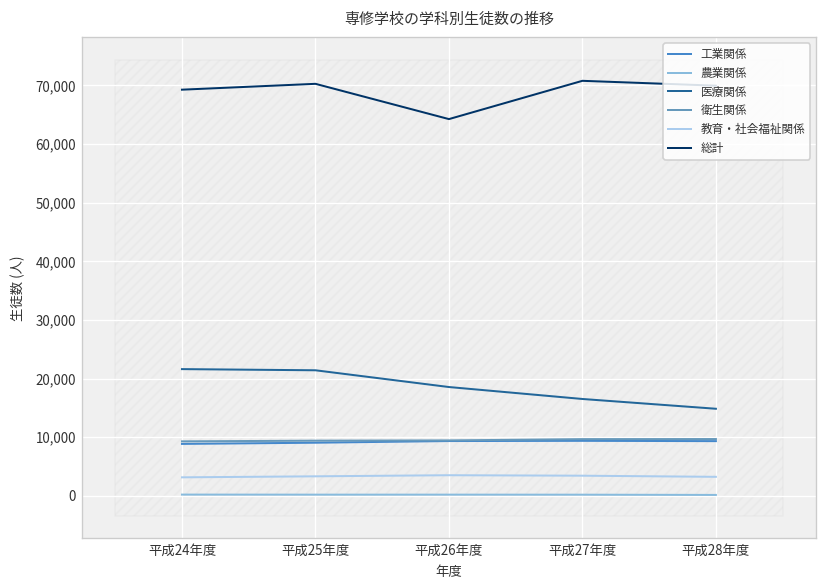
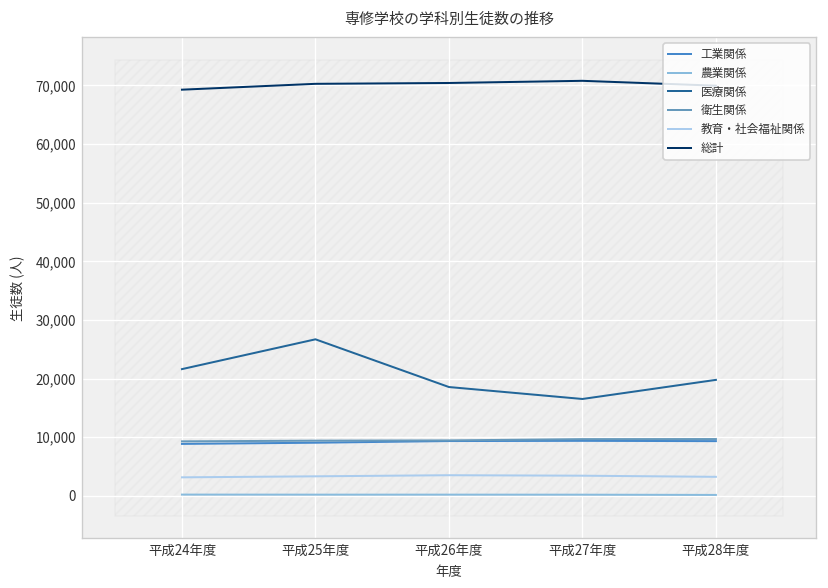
  {
    "医療関係": {
      "平成24年度": "22,000",
-     "平成25年度": "21,000",
+     "平成25年度": "27,000",
      "平成26年度": "19,000",
      "平成27年度": "17,000",
-     "平成28年度": "15,000"
+     "平成28年度": "20,000"
    },
    "総計": {
      "平成24年度": "69,000",
      "平成25年度": "70,000",
-     "平成26年度": "64,000",
+     "平成26年度": "70,000",
      "平成27年度": "71,000"
    }
  }
